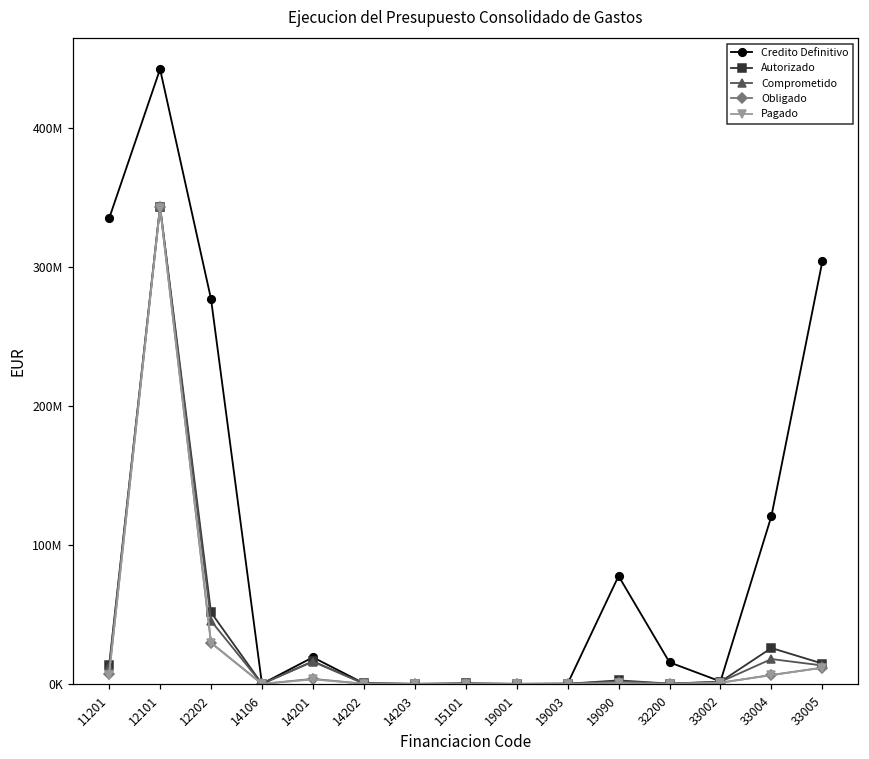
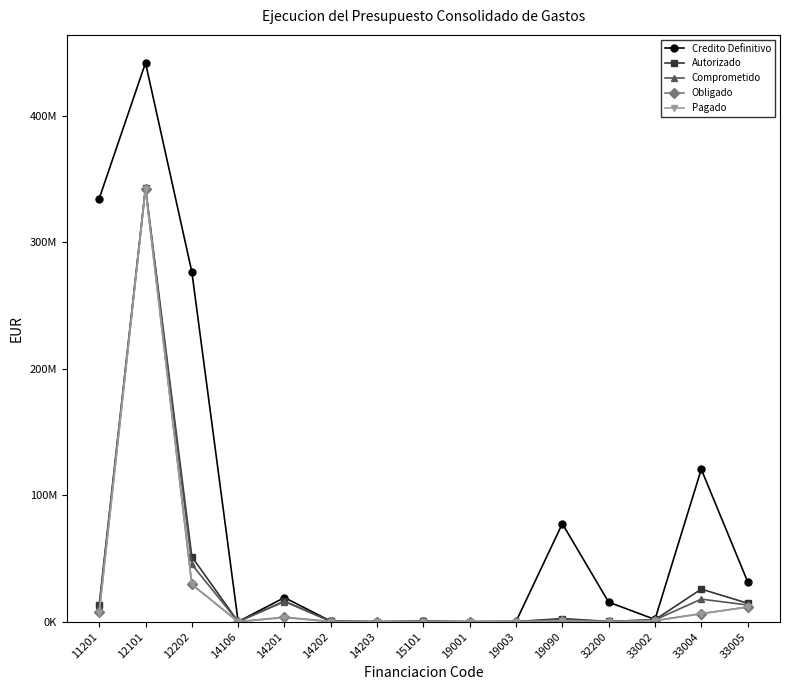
  {
    "Credito Definitivo": {
      "11201": 335000000,
      "12101": 442000000,
      "12202": 277000000,
      "14201": 19000000,
      "19090": 78000000,
      "32200": 16000000,
      "33004": 121000000,
-     "33005": 304000000
+     "33005": 32000000
    }
  }
